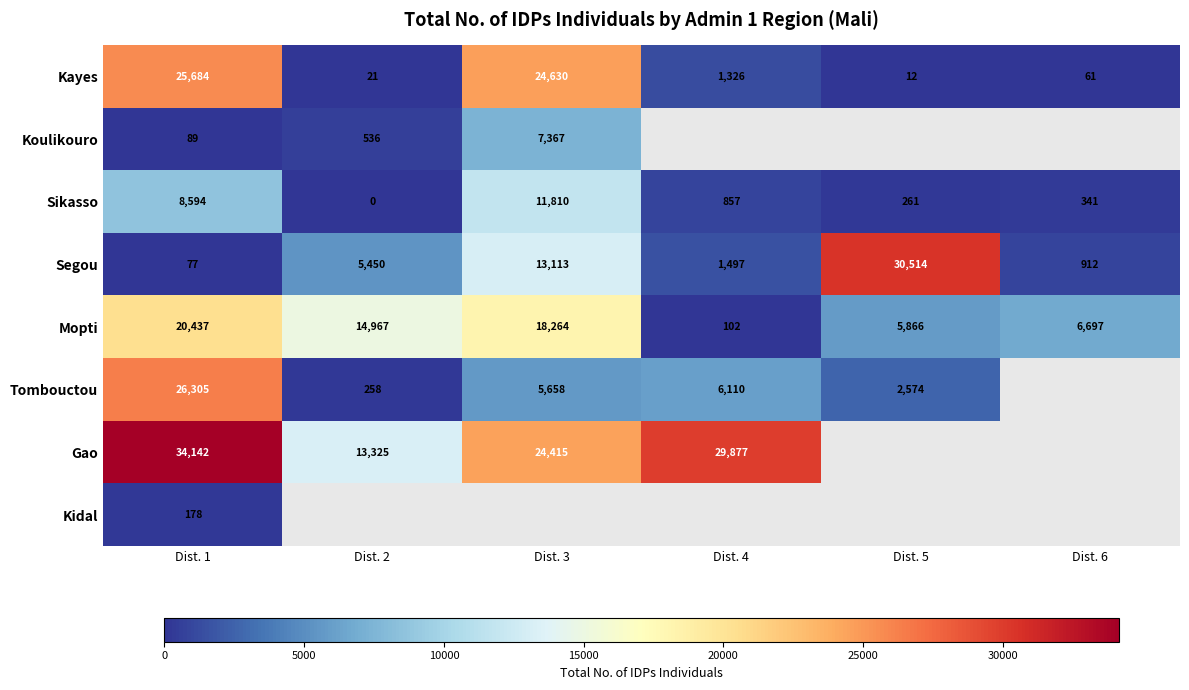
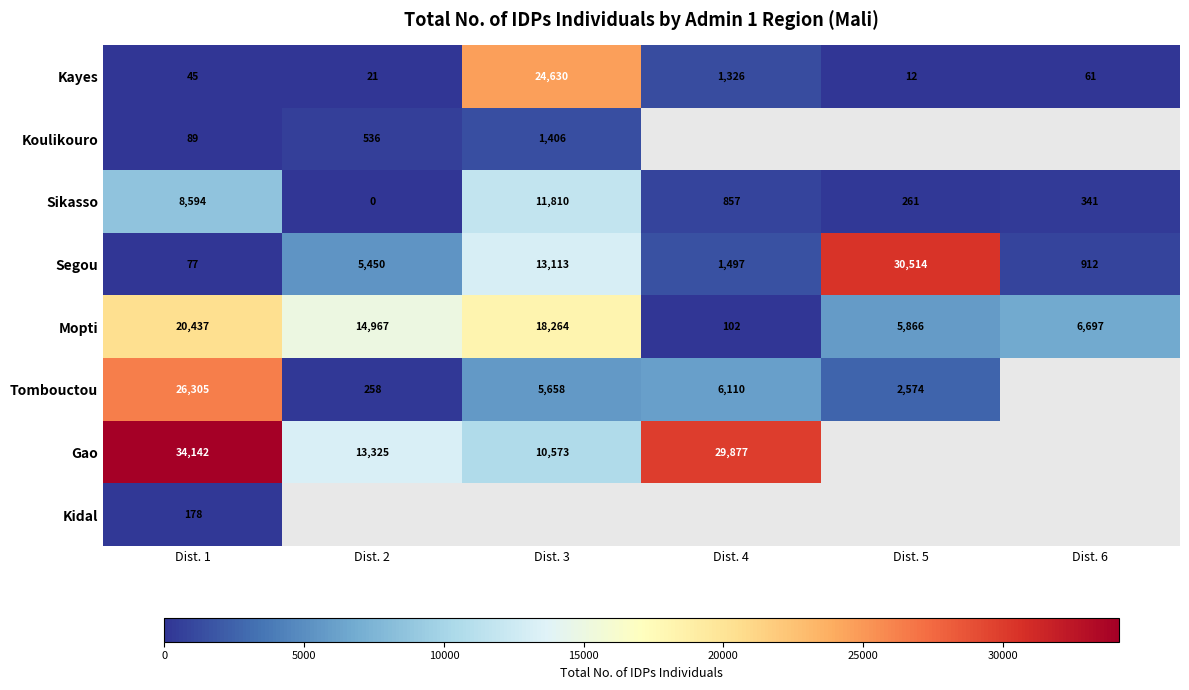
  {
    "Kayes": {
-     "Dist. 1": "25,684",
+     "Dist. 1": "45",
      "Dist. 2": "21",
      "Dist. 3": "24,630",
      "Dist. 4": "1,326",
      "Dist. 5": "12",
      "Dist. 6": "61"
    },
    "Koulikouro": {
      "Dist. 1": "89",
      "Dist. 2": "536",
-     "Dist. 3": "7,367"
+     "Dist. 3": "1,406"
    },
    "Sikasso": {
      "Dist. 1": "8,594",
      "Dist. 2": "0",
      "Dist. 3": "11,810",
      "Dist. 4": "857",
      "Dist. 5": "261",
      "Dist. 6": "341"
    },
    "Segou": {
      "Dist. 1": "77",
      "Dist. 2": "5,450",
      "Dist. 3": "13,113",
      "Dist. 4": "1,497",
      "Dist. 5": "30,514",
      "Dist. 6": "912"
    },
    "Mopti": {
      "Dist. 1": "20,437",
      "Dist. 2": "14,967",
      "Dist. 3": "18,264",
      "Dist. 4": "102",
      "Dist. 5": "5,866",
      "Dist. 6": "6,697"
    },
    "Tombouctou": {
      "Dist. 1": "26,305",
      "Dist. 2": "258",
      "Dist. 3": "5,658",
      "Dist. 4": "6,110",
      "Dist. 5": "2,574"
    },
    "Gao": {
      "Dist. 1": "34,142",
      "Dist. 2": "13,325",
-     "Dist. 3": "24,415",
+     "Dist. 3": "10,573",
      "Dist. 4": "29,877"
    },
    "Kidal": {
      "Dist. 1": "178"
    }
  }
